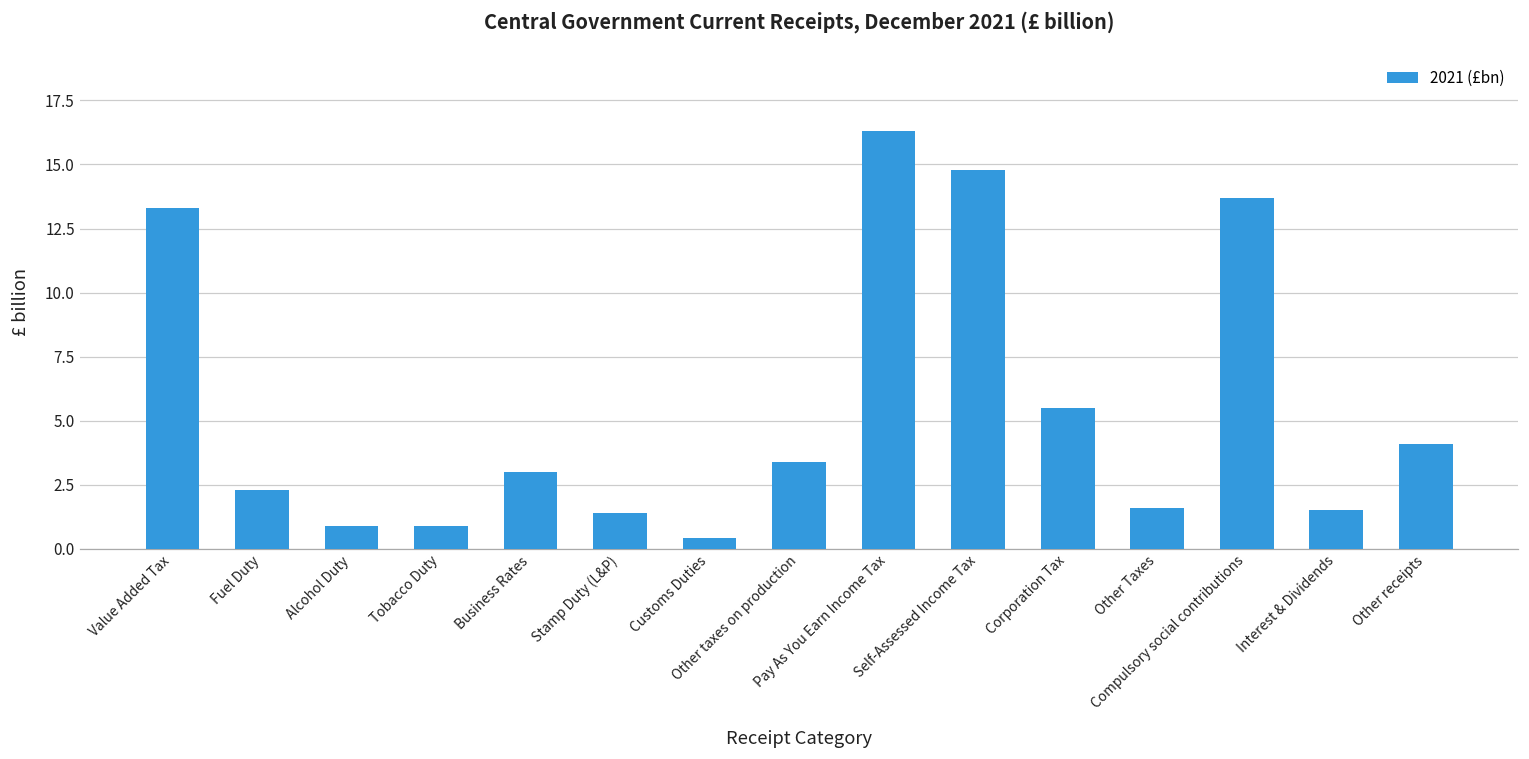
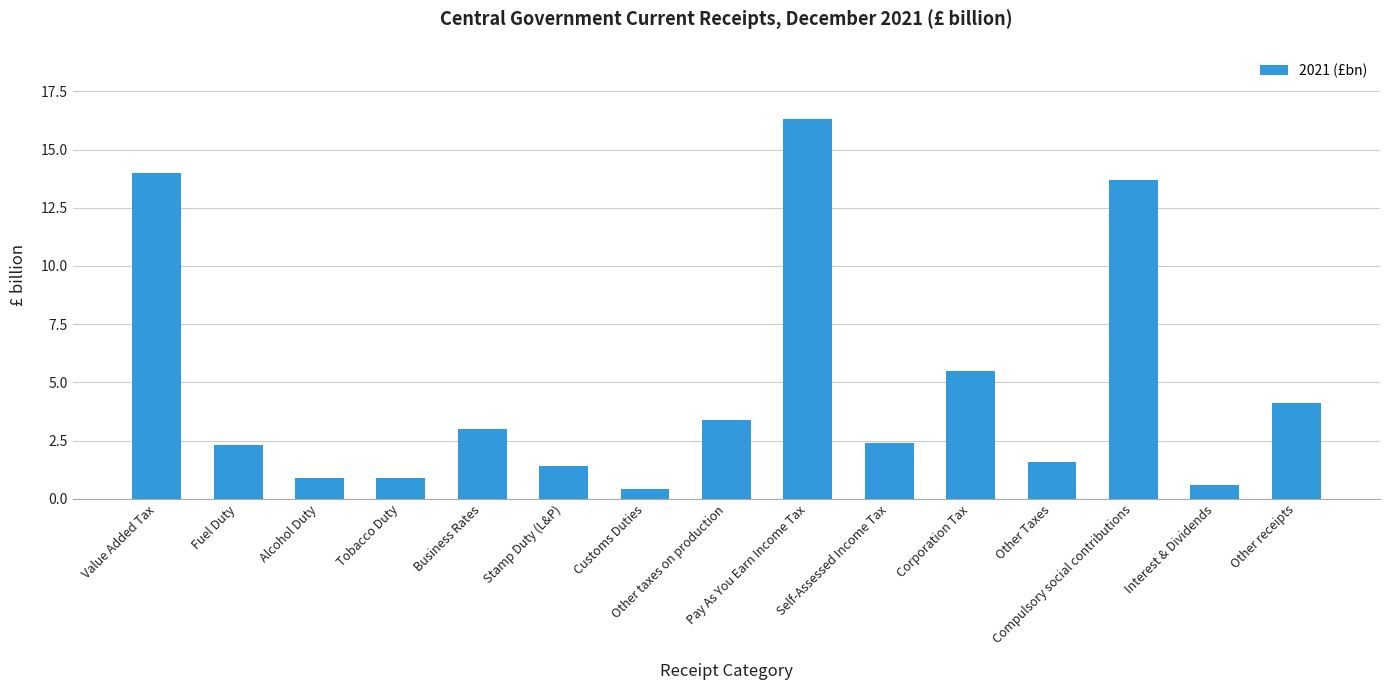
  {
-   "Value Added Tax": 13.3,
+   "Value Added Tax": 14.0,
    "Fuel Duty": 2.3,
    "Alcohol Duty": 0.9,
    "Tobacco Duty": 0.9,
    "Business Rates": 3.0,
    "Stamp Duty (L&P)": 1.4,
    "Customs Duties": 0.4,
    "Other taxes on production": 3.4,
    "Pay As You Earn Income Tax": 16.3,
-   "Self-Assessed Income Tax": 14.8,
+   "Self-Assessed Income Tax": 2.4,
    "Corporation Tax": 5.5,
    "Other Taxes": 1.6,
    "Compulsory social contributions": 13.7,
-   "Interest & Dividends": 1.5,
+   "Interest & Dividends": 0.6,
    "Other receipts": 4.1
  }
